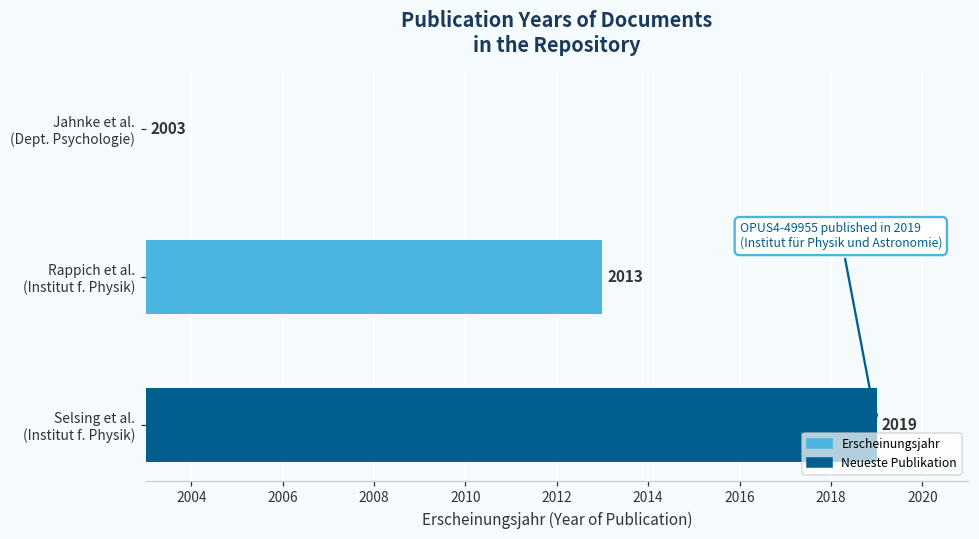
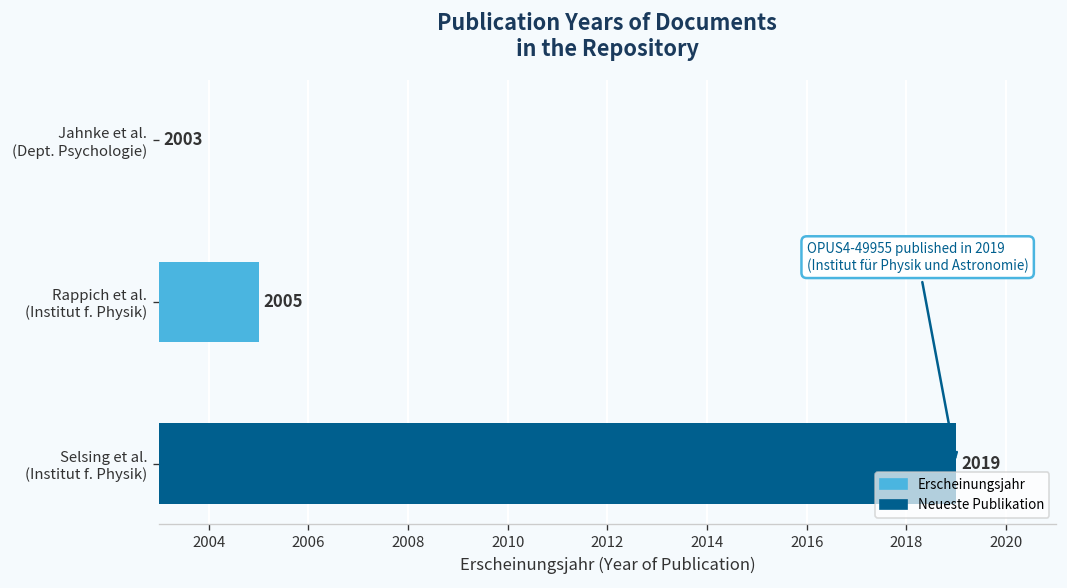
  {
    "Jahnke et al. (Dept. Psychologie)": 2003,
-   "Rappich et al. (Institut f. Physik)": 2013,
+   "Rappich et al. (Institut f. Physik)": 2005,
    "Selsing et al. (Institut f. Physik)": 2019
  }
